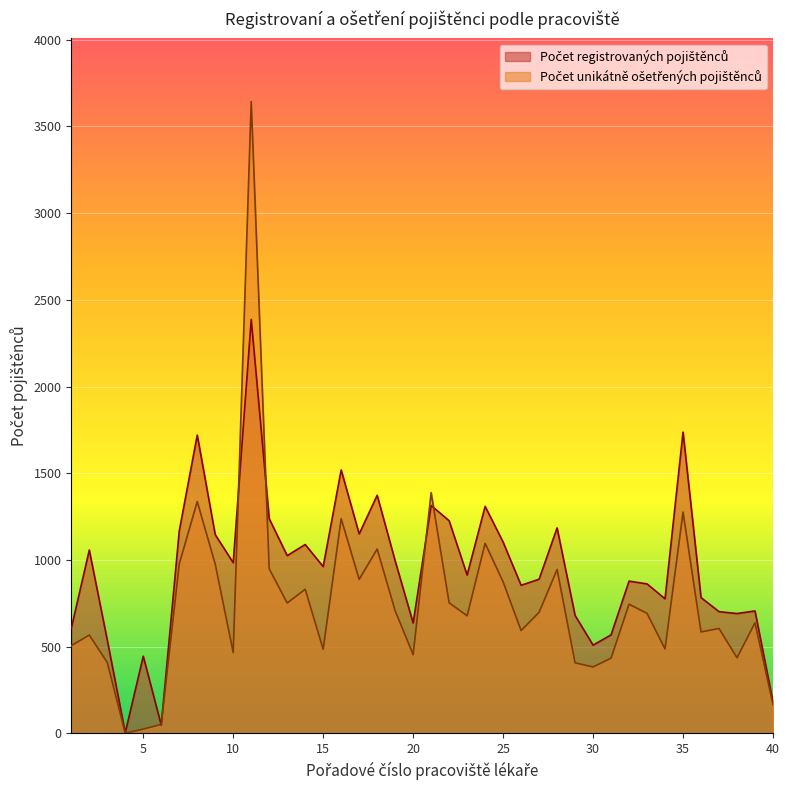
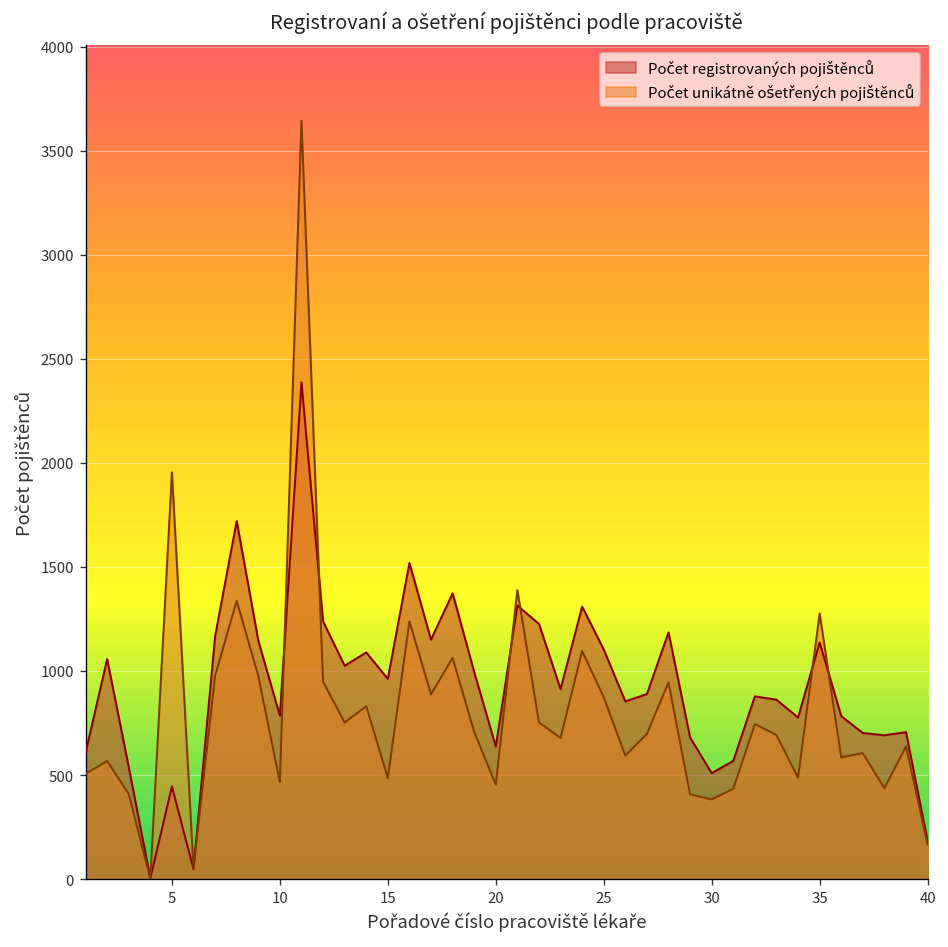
  {
    "Počet registrovaných pojištěnců": {
      "5": 450,
-     "10": 980,
+     "10": 790,
      "15": 960,
      "20": 640,
      "25": 1100,
      "30": 510,
-     "35": 1740,
+     "35": 1140,
      "40": 180
    },
    "Počet unikátně ošetřených pojištěnců": {
-     "5": 30,
+     "5": 1950,
      "10": 470,
      "15": 490,
      "20": 450,
      "25": 870,
      "30": 380,
      "35": 1280,
      "40": 170
    }
  }
